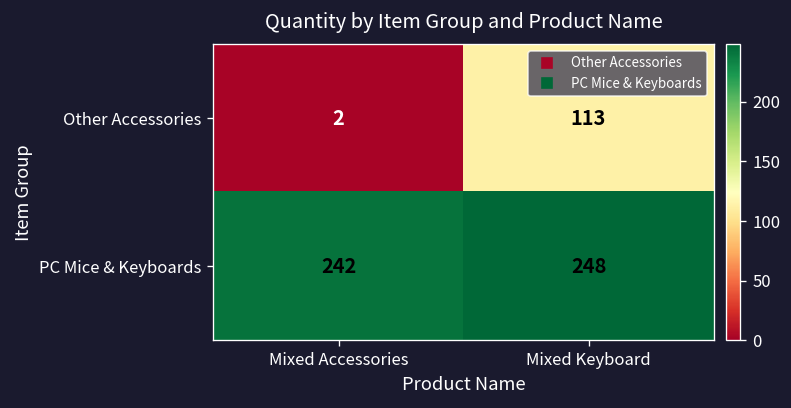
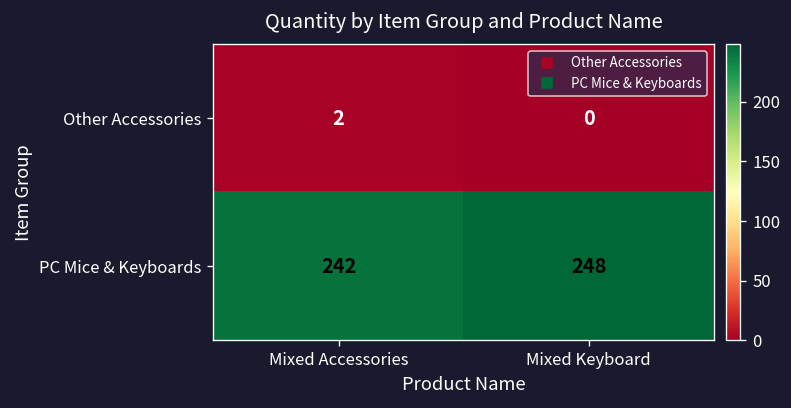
  {
    "Other Accessories": {
      "Mixed Accessories": 2,
-     "Mixed Keyboard": 113
+     "Mixed Keyboard": 0
    },
    "PC Mice & Keyboards": {
      "Mixed Accessories": 242,
      "Mixed Keyboard": 248
    }
  }
